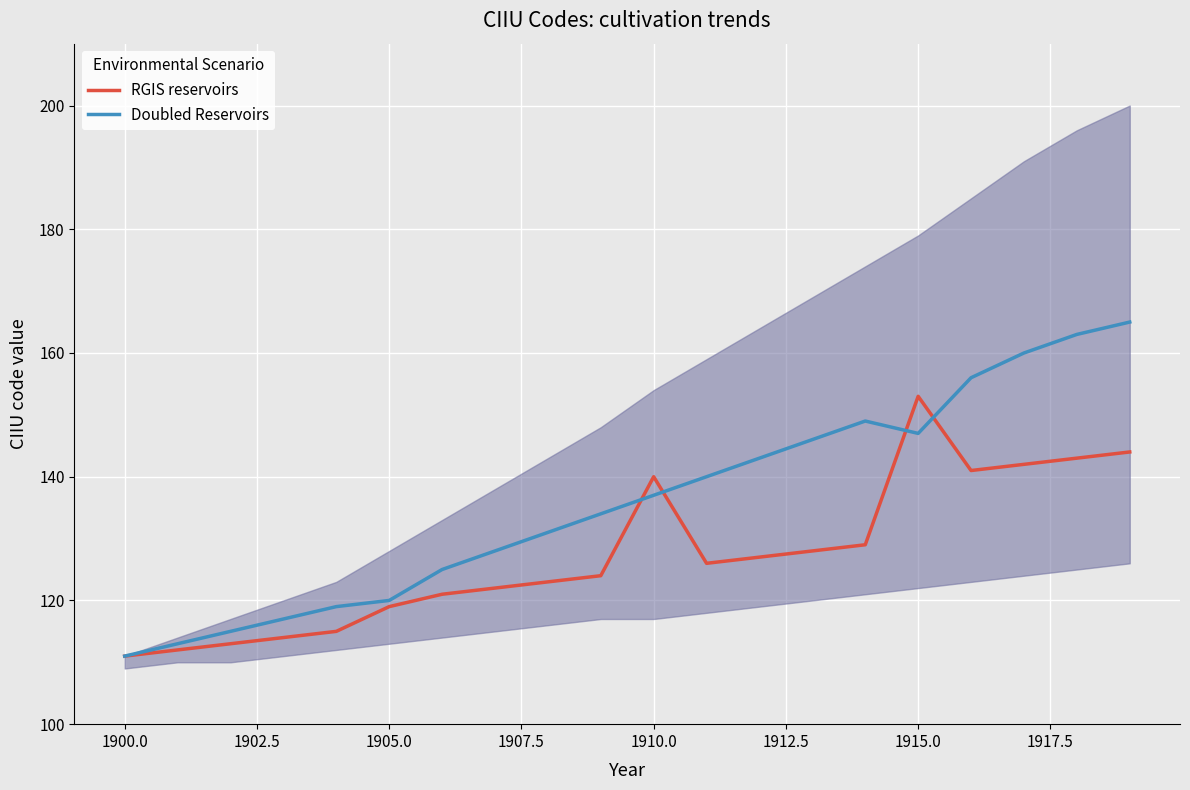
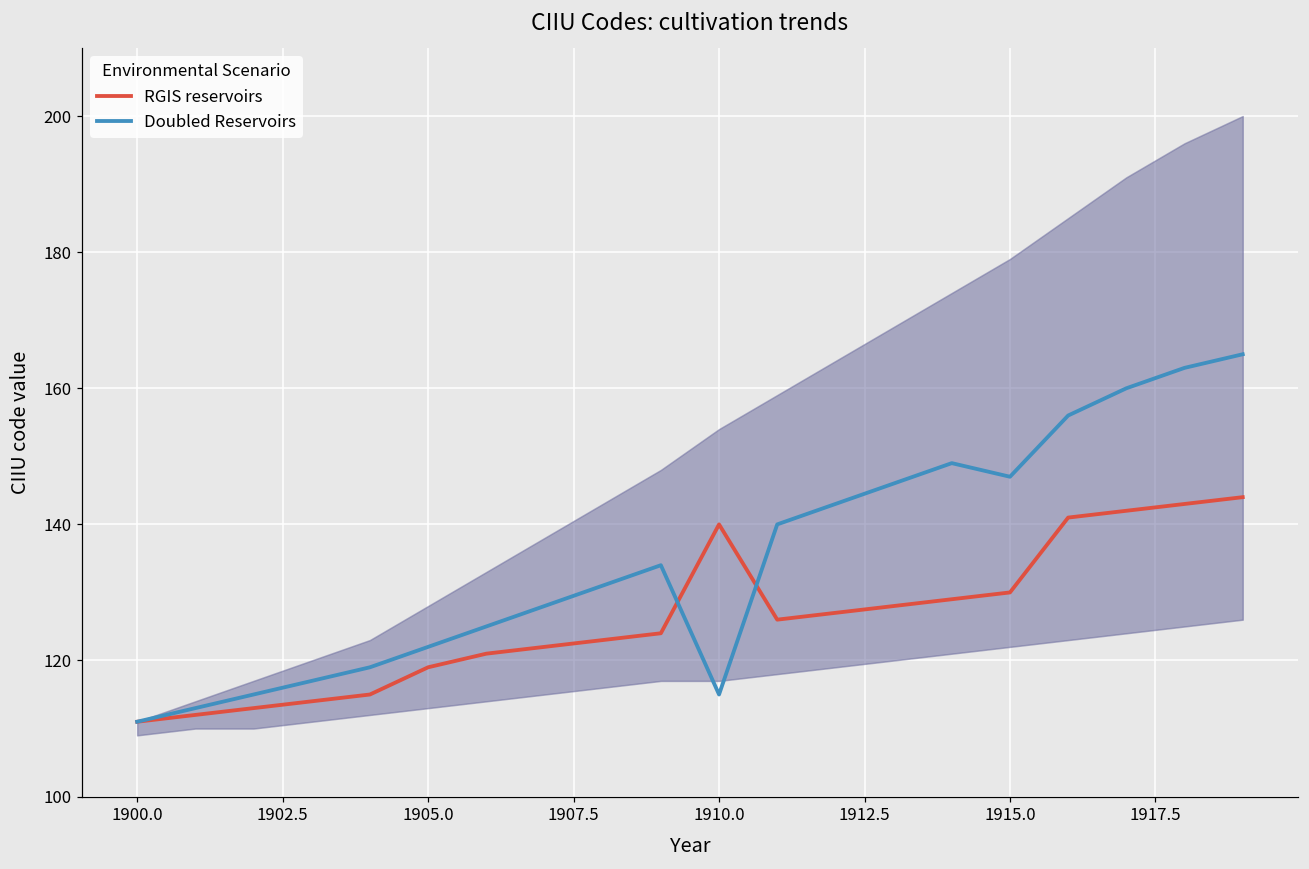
  {
    "RGIS reservoirs": {
      "1905.0": 119,
      "1910.0": 140,
-     "1915.0": 153
+     "1915.0": 130
    },
    "Doubled Reservoirs": {
-     "1905.0": 120,
-     "1910.0": 137,
+     "1905.0": 122,
+     "1910.0": 115,
      "1915.0": 147
    }
  }
